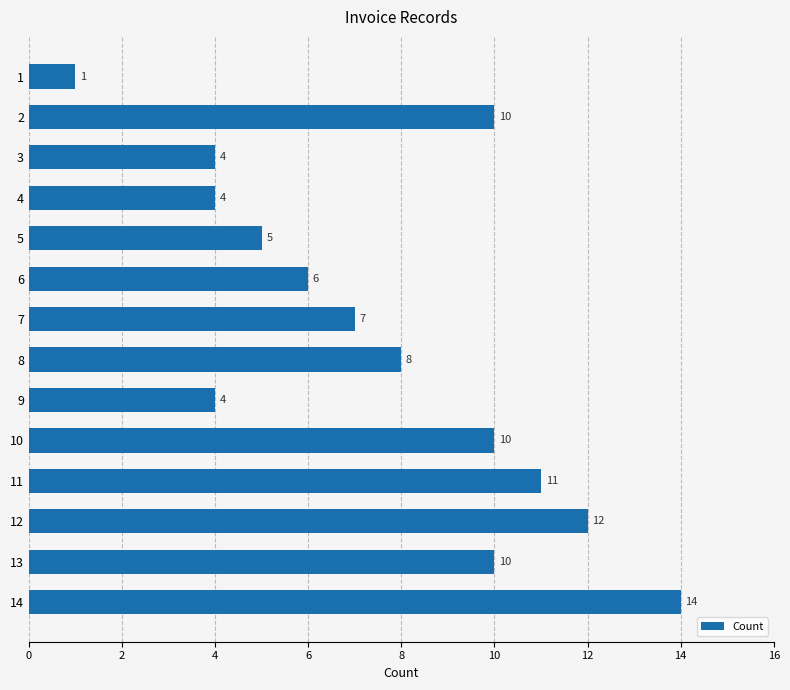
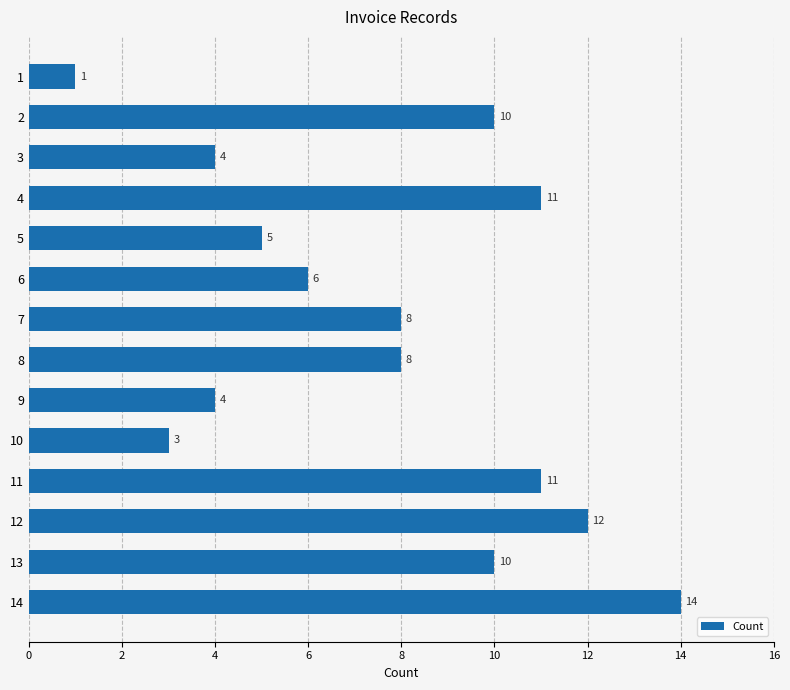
  {
    "1": 1,
    "2": 10,
    "3": 4,
-   "4": 4,
+   "4": 11,
    "5": 5,
    "6": 6,
-   "7": 7,
+   "7": 8,
    "8": 8,
    "9": 4,
-   "10": 10,
+   "10": 3,
    "11": 11,
    "12": 12,
    "13": 10,
    "14": 14
  }
